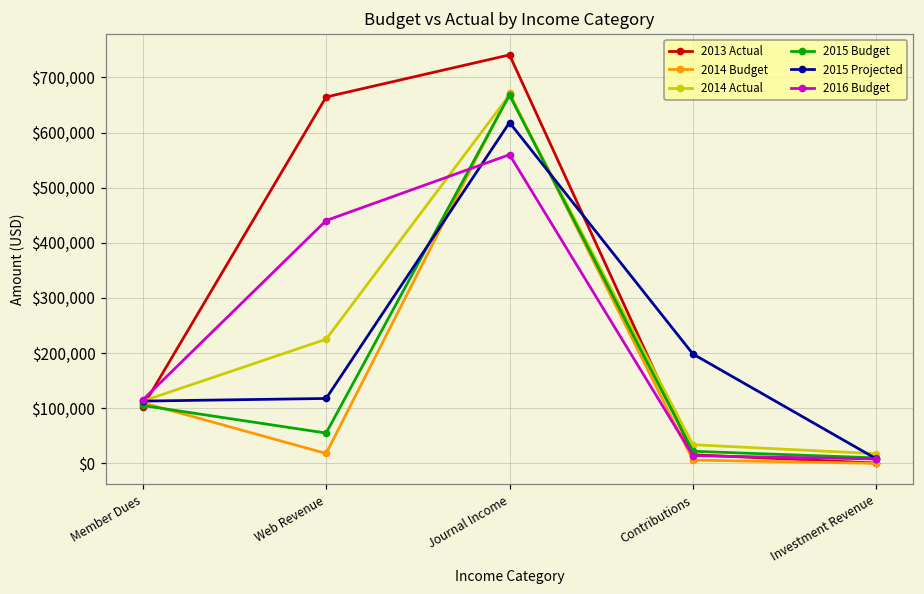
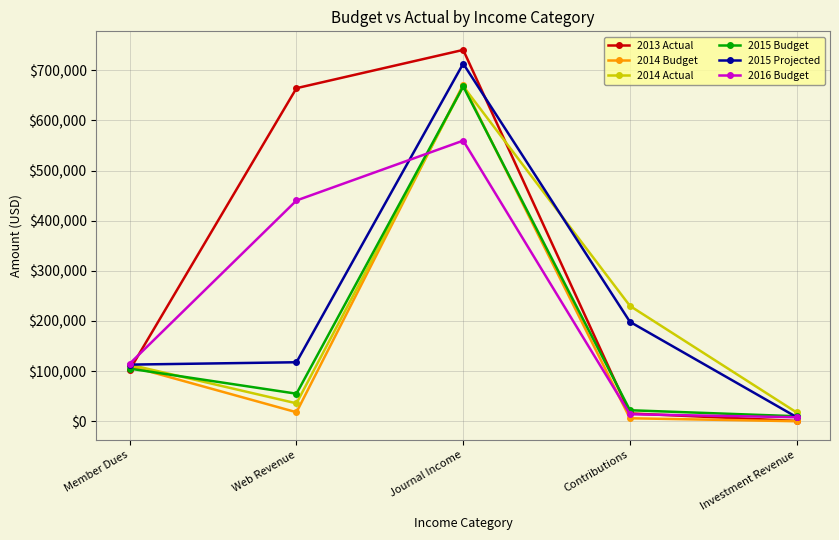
  {
    "2013 Actual": {
      "Web Revenue": "$660,000",
      "Journal Income": "$740,000"
    },
    "2014 Budget": {
      "Web Revenue": "$20,000",
      "Contributions": "$10,000"
    },
    "2014 Actual": {
-     "Web Revenue": "$230,000",
-     "Contributions": "$30,000",
+     "Web Revenue": "$40,000",
+     "Contributions": "$230,000",
      "Investment Revenue": "$20,000"
    },
    "2015 Budget": {
      "Web Revenue": "$60,000",
      "Contributions": "$20,000"
    },
    "2015 Projected": {
      "Web Revenue": "$120,000",
-     "Journal Income": "$620,000",
+     "Journal Income": "$710,000",
      "Contributions": "$200,000"
    },
    "2016 Budget": {
      "Web Revenue": "$440,000",
      "Journal Income": "$560,000"
    }
  }
